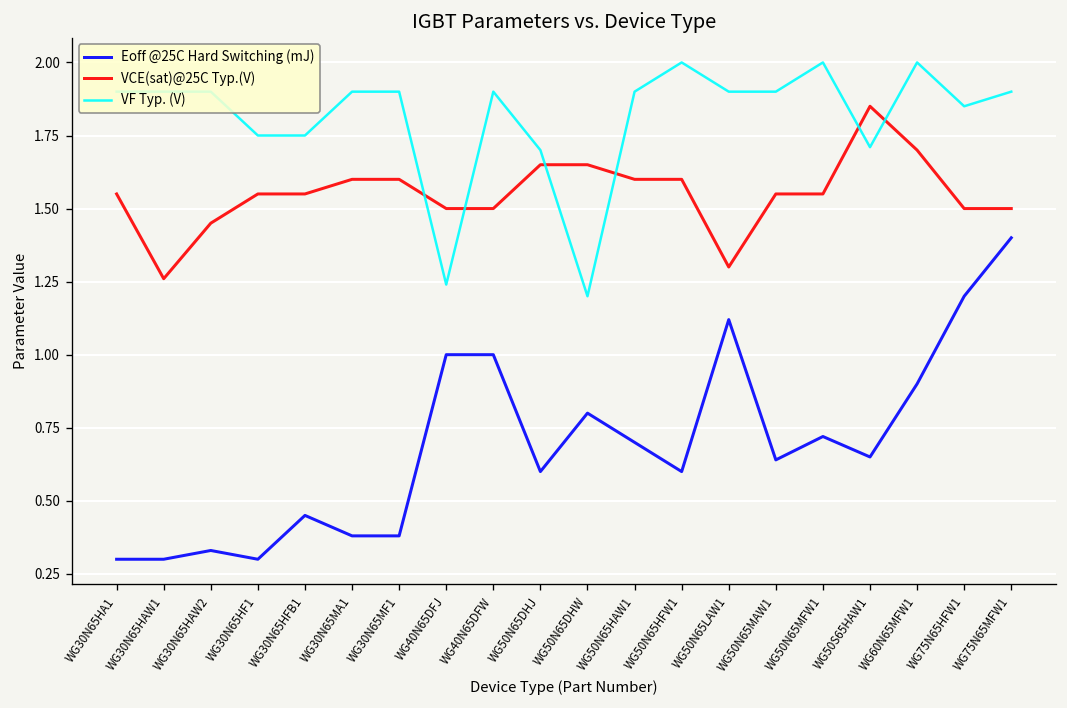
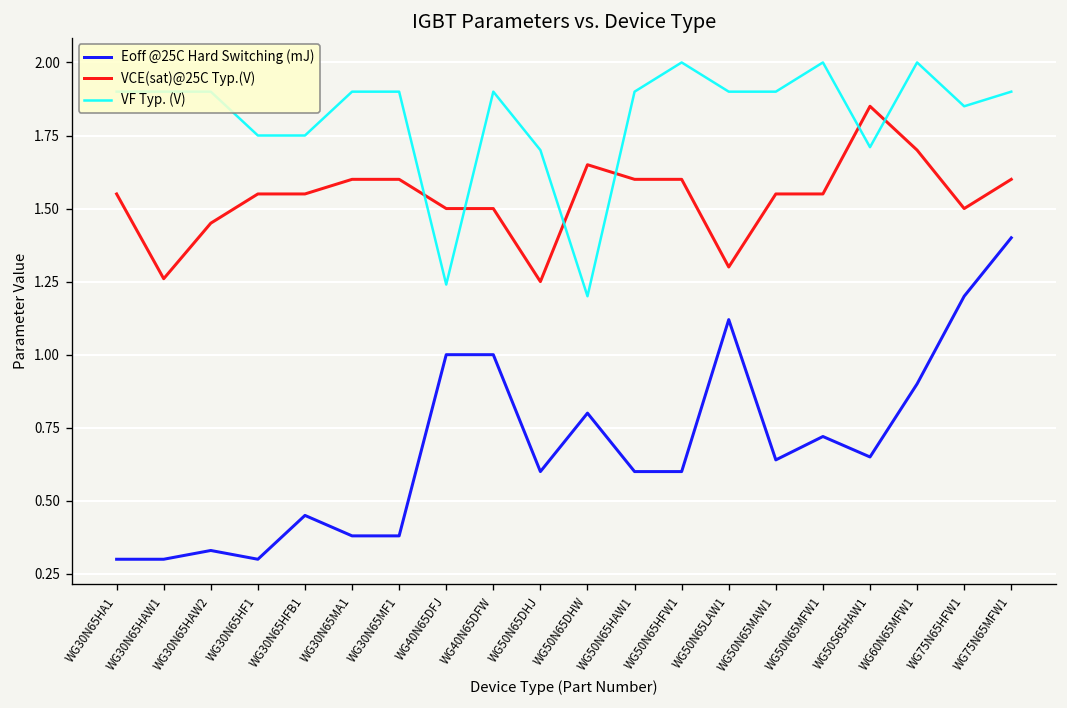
  {
    "Eoff @25C Hard Switching (mJ)": {
      "WG30N65HA1": 0.3,
      "WG30N65HAW1": 0.3,
      "WG30N65HAW2": 0.33,
      "WG30N65HF1": 0.3,
      "WG30N65HFB1": 0.45,
      "WG30N65MA1": 0.38,
      "WG30N65MF1": 0.38,
      "WG40N65DFJ": 1.0,
      "WG40N65DFW": 1.0,
      "WG50N65DHJ": 0.6,
      "WG50N65DHW": 0.8,
-     "WG50N65HAW1": 0.7,
+     "WG50N65HAW1": 0.6,
      "WG50N65HFW1": 0.6,
      "WG50N65LAW1": 1.12,
      "WG50N65MAW1": 0.64,
      "WG50N65MFW1": 0.72,
      "WG50S65HAW1": 0.65,
      "WG60N65MFW1": 0.9,
      "WG75N65HFW1": 1.2,
      "WG75N65MFW1": 1.4
    },
    "VCE(sat)@25C Typ.(V)": {
      "WG30N65HA1": 1.55,
      "WG30N65HAW1": 1.26,
      "WG30N65HAW2": 1.45,
      "WG30N65HF1": 1.55,
      "WG30N65HFB1": 1.55,
      "WG30N65MA1": 1.60,
      "WG30N65MF1": 1.60,
      "WG40N65DFJ": 1.50,
      "WG40N65DFW": 1.50,
-     "WG50N65DHJ": 1.65,
+     "WG50N65DHJ": 1.25,
      "WG50N65DHW": 1.65,
      "WG50N65HAW1": 1.60,
      "WG50N65HFW1": 1.60,
      "WG50N65LAW1": 1.30,
      "WG50N65MAW1": 1.55,
      "WG50N65MFW1": 1.55,
      "WG50S65HAW1": 1.85,
      "WG60N65MFW1": 1.70,
      "WG75N65HFW1": 1.50,
-     "WG75N65MFW1": 1.5
+     "WG75N65MFW1": 1.6
    },
    "VF Typ. (V)": {
      "WG30N65HF1": 1.75,
      "WG30N65HFB1": 1.75,
      "WG30N65MA1": 1.90,
      "WG30N65MF1": 1.90,
      "WG40N65DFJ": 1.24,
      "WG40N65DFW": 1.90,
      "WG50N65DHJ": 1.70,
      "WG50N65DHW": 1.20,
      "WG50N65HAW1": 1.90,
      "WG50N65HFW1": 2.00,
      "WG50N65LAW1": 1.90,
      "WG50N65MAW1": 1.90,
      "WG50N65MFW1": 2.00,
      "WG50S65HAW1": 1.71,
      "WG60N65MFW1": 2.00,
      "WG75N65HFW1": 1.85,
      "WG75N65MFW1": 1.90
    }
  }
